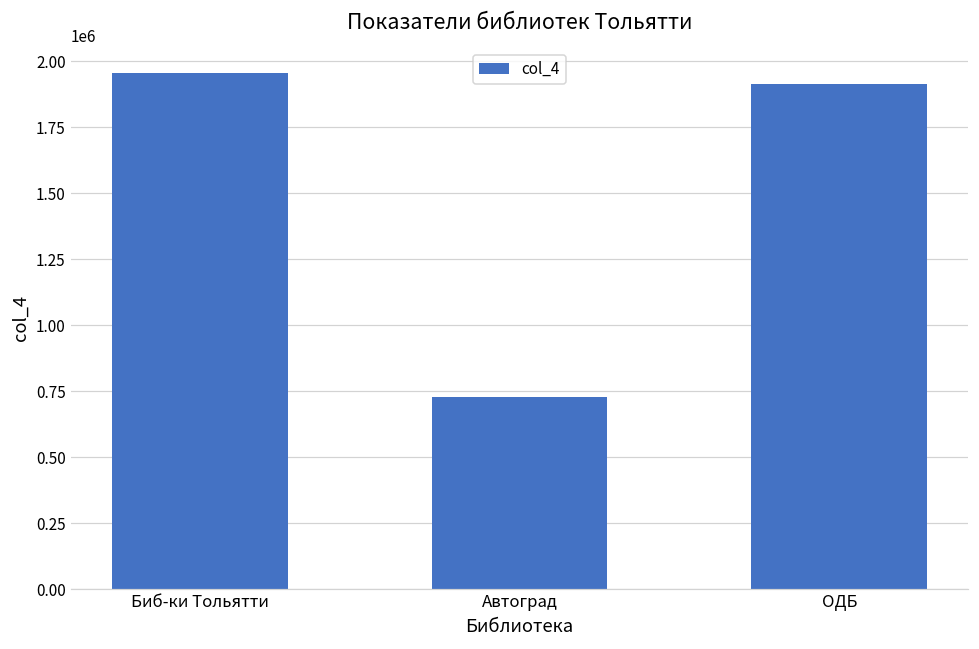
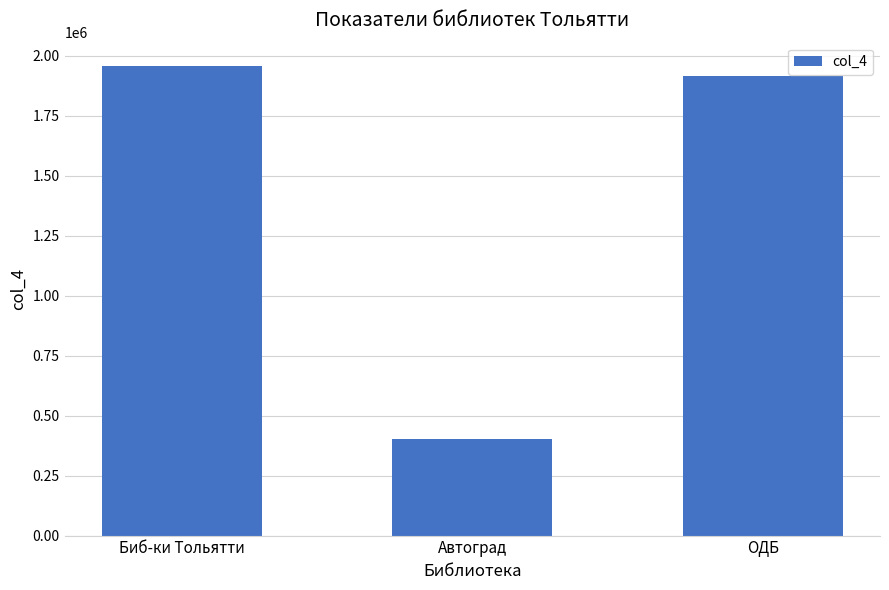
  {
    "Биб-ки Тольятти": 1960000,
-   "Автоград": 730000,
+   "Автоград": 400000,
    "ОДБ": 1920000
  }
